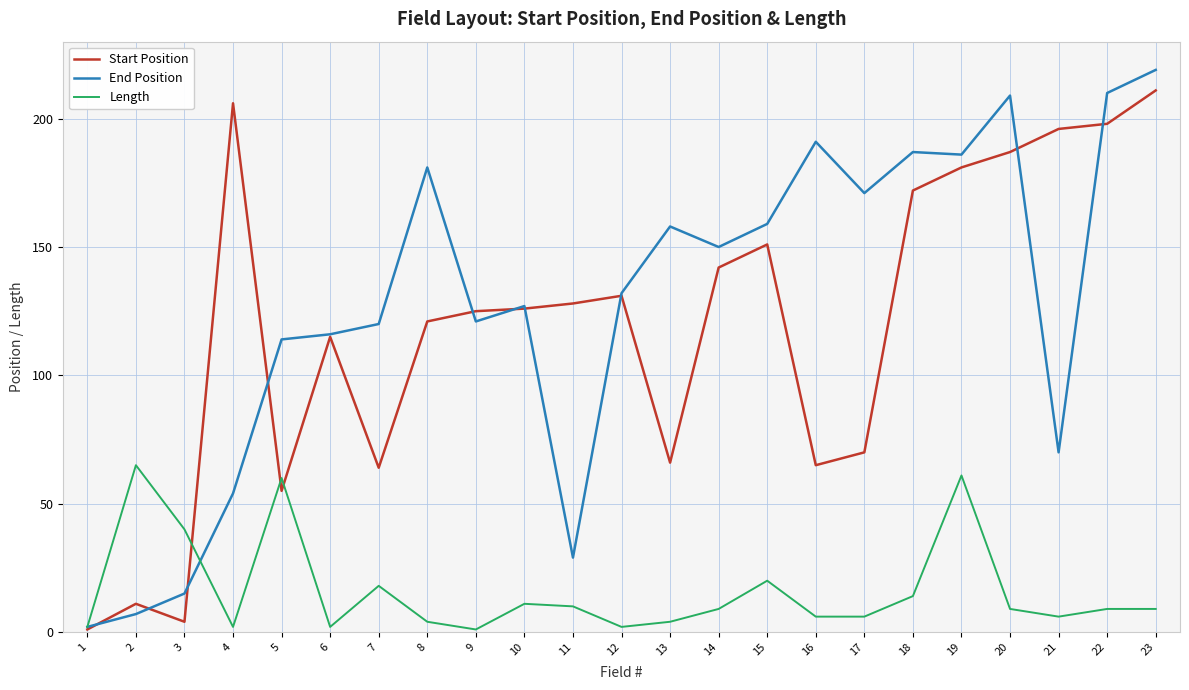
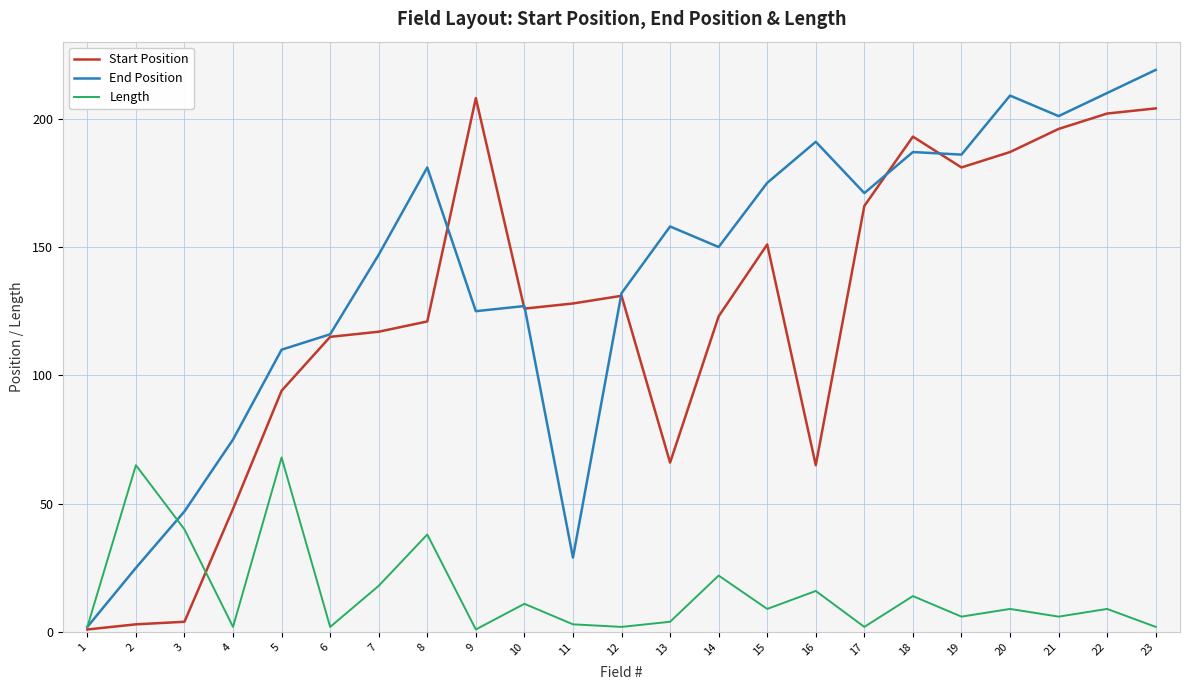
  {
    "Start Position": {
      "1": 1,
-     "2": 11,
+     "2": 3,
      "3": 4,
-     "4": 206,
-     "5": 55,
+     "4": 48,
+     "5": 94,
      "6": 115,
-     "7": 64,
+     "7": 117,
      "8": 121,
-     "9": 125,
+     "9": 208,
      "10": 126,
      "11": 128,
      "12": 131,
      "13": 66,
-     "14": 142,
+     "14": 123,
      "15": 151,
      "16": 65,
-     "17": 70,
-     "18": 172,
+     "17": 166,
+     "18": 193,
      "19": 181,
      "20": 187,
      "21": 196,
-     "22": 198,
-     "23": 211
+     "22": 202,
+     "23": 204
    },
    "End Position": {
-     "2": 7,
-     "3": 15,
-     "4": 54,
-     "5": 114,
+     "2": 25,
+     "3": 47,
+     "4": 75,
+     "5": 110,
      "6": 116,
-     "7": 120,
+     "7": 147,
      "8": 181,
-     "9": 121,
+     "9": 125,
      "10": 127,
      "11": 29,
      "12": 132,
      "13": 158,
      "14": 150,
-     "15": 159,
+     "15": 175,
      "16": 191,
      "17": 171,
      "18": 187,
      "19": 186,
      "20": 209,
-     "21": 70,
+     "21": 201,
      "22": 210,
      "23": 219
    },
    "Length": {
      "2": 65,
      "3": 40,
      "4": 2,
-     "5": 60,
+     "5": 68,
      "6": 2,
      "7": 18,
-     "8": 4,
+     "8": 38,
      "9": 1,
      "10": 11,
-     "11": 10,
+     "11": 3,
      "12": 2,
      "13": 4,
-     "14": 9,
-     "15": 20,
-     "16": 6,
-     "17": 6,
+     "14": 22,
+     "15": 9,
+     "16": 16,
+     "17": 2,
      "18": 14,
-     "19": 61,
+     "19": 6,
      "20": 9,
      "21": 6,
      "22": 9,
-     "23": 9
+     "23": 2
    }
  }
